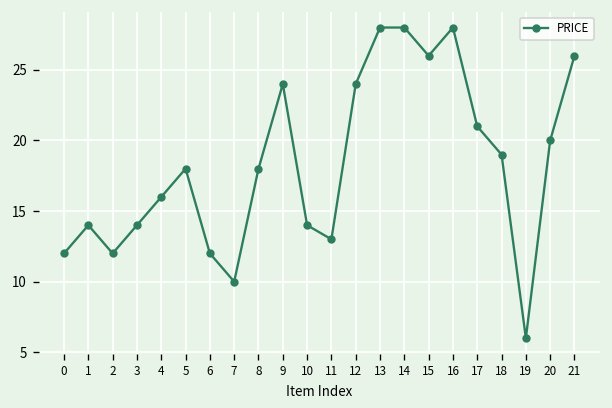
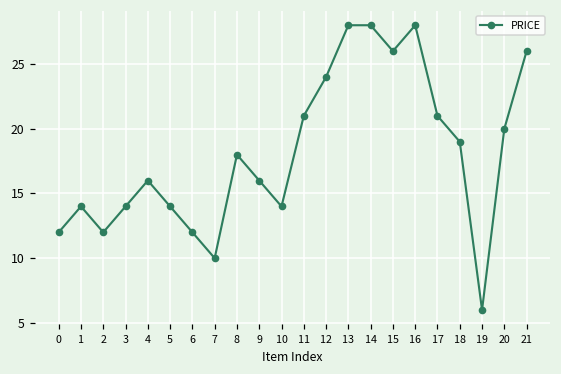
  {
    "0": 12,
    "1": 14,
    "2": 12,
    "3": 14,
    "4": 16,
-   "5": 18,
+   "5": 14,
    "6": 12,
    "7": 10,
    "8": 18,
-   "9": 24,
+   "9": 16,
    "10": 14,
-   "11": 13,
+   "11": 21,
    "12": 24,
    "13": 28,
    "14": 28,
    "15": 26,
    "16": 28,
    "17": 21,
    "18": 19,
    "19": 6,
    "20": 20,
    "21": 26
  }
